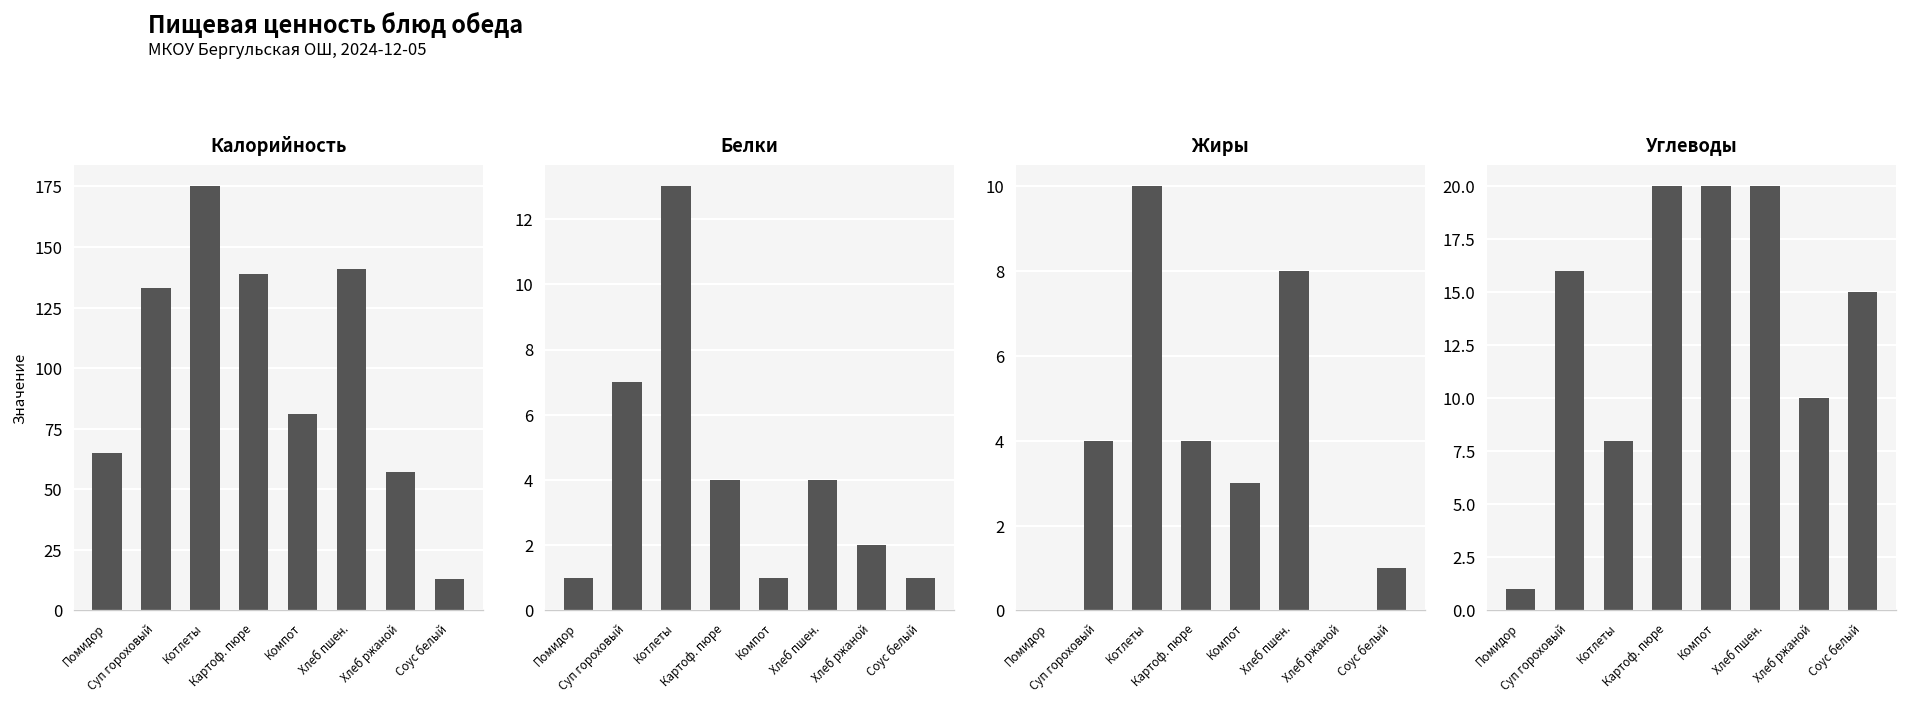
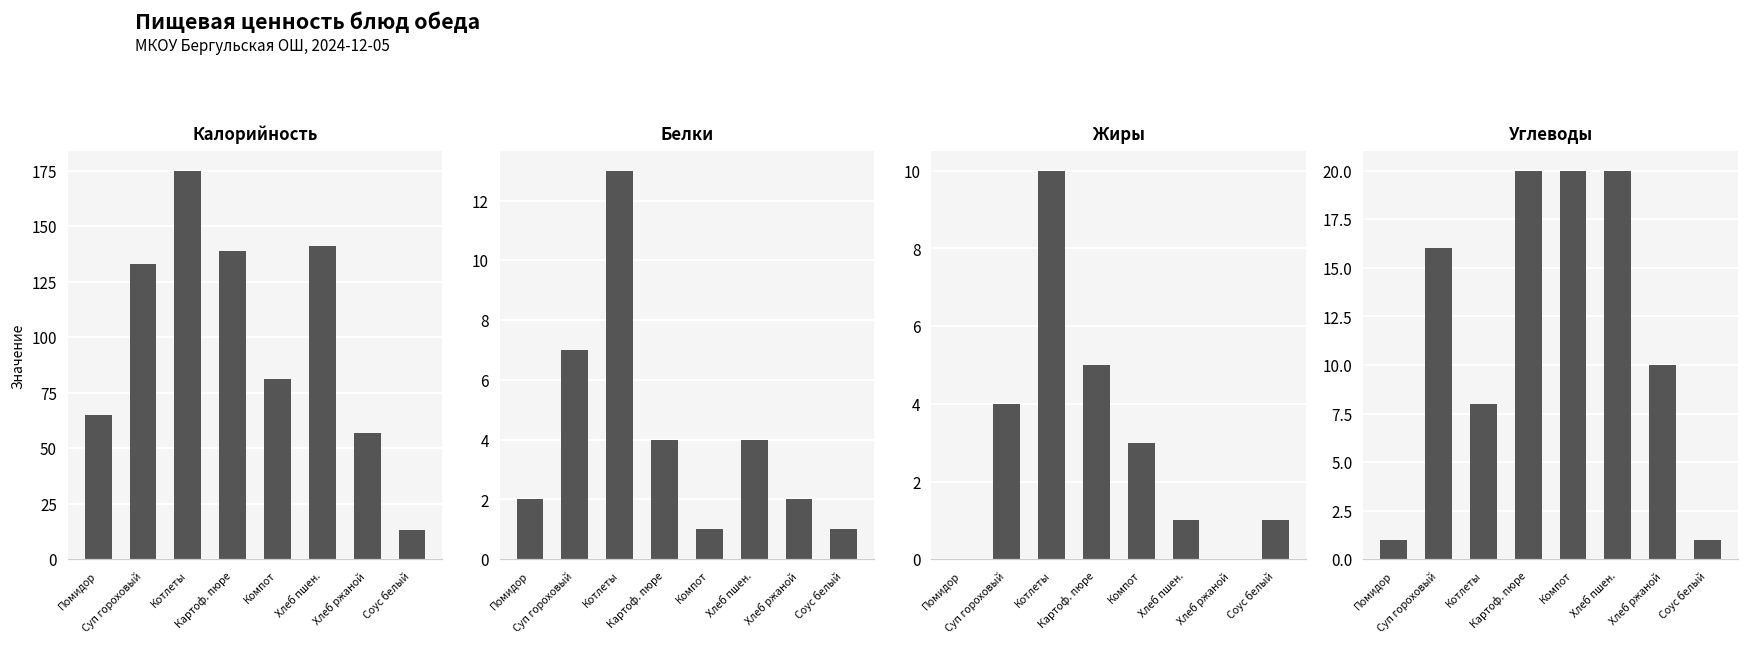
  {
    "Калорийность": {
      "Помидор": 65,
      "Суп гороховый": 133,
      "Котлеты": 175,
      "Картоф. пюре": 139,
      "Компот": 81,
      "Хлеб пшен.": 141,
      "Хлеб ржаной": 57,
      "Соус белый": 13
    },
    "Белки": {
-     "Помидор": 1,
+     "Помидор": 2,
      "Суп гороховый": 7,
      "Котлеты": 13,
      "Картоф. пюре": 4,
      "Компот": 1,
      "Хлеб пшен.": 4,
      "Хлеб ржаной": 2,
      "Соус белый": 1
    },
    "Жиры": {
      "Помидор": 0,
      "Суп гороховый": 4,
      "Котлеты": 10,
-     "Картоф. пюре": 4,
+     "Картоф. пюре": 5,
      "Компот": 3,
-     "Хлеб пшен.": 8,
+     "Хлеб пшен.": 1,
      "Хлеб ржаной": 0,
      "Соус белый": 1
    },
    "Углеводы": {
      "Помидор": 1,
      "Суп гороховый": 16,
      "Котлеты": 8,
      "Картоф. пюре": 20,
      "Компот": 20,
      "Хлеб пшен.": 20,
      "Хлеб ржаной": 10,
-     "Соус белый": 15
+     "Соус белый": 1
    }
  }
